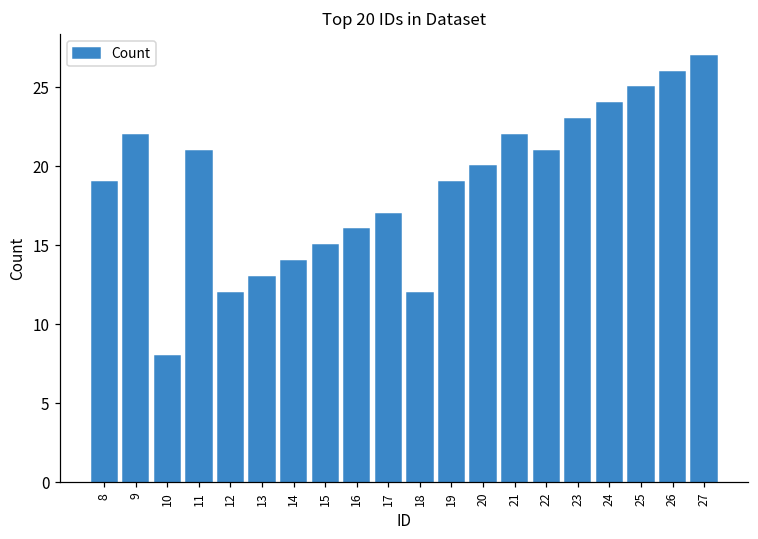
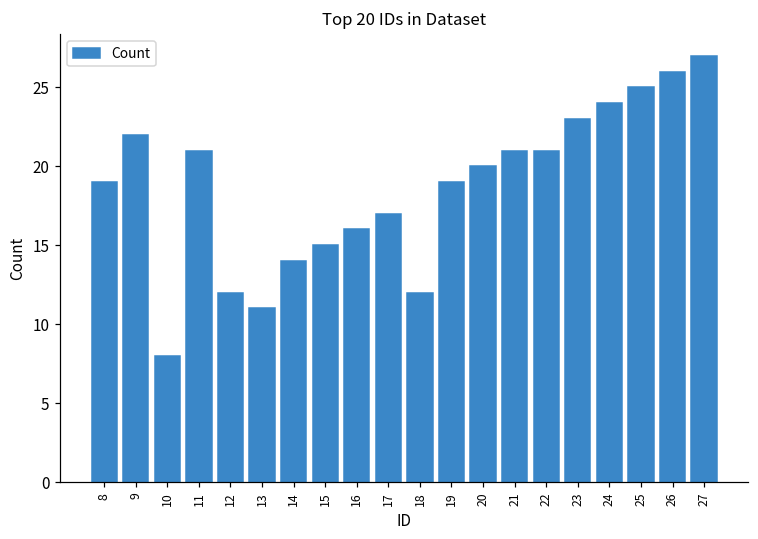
  {
    "8": 19,
    "9": 22,
    "10": 8,
    "11": 21,
    "12": 12,
-   "13": 13,
+   "13": 11,
    "14": 14,
    "15": 15,
    "16": 16,
    "17": 17,
    "18": 12,
    "19": 19,
    "20": 20,
-   "21": 22,
+   "21": 21,
    "22": 21,
    "23": 23,
    "24": 24,
    "25": 25,
    "26": 26,
    "27": 27
  }
